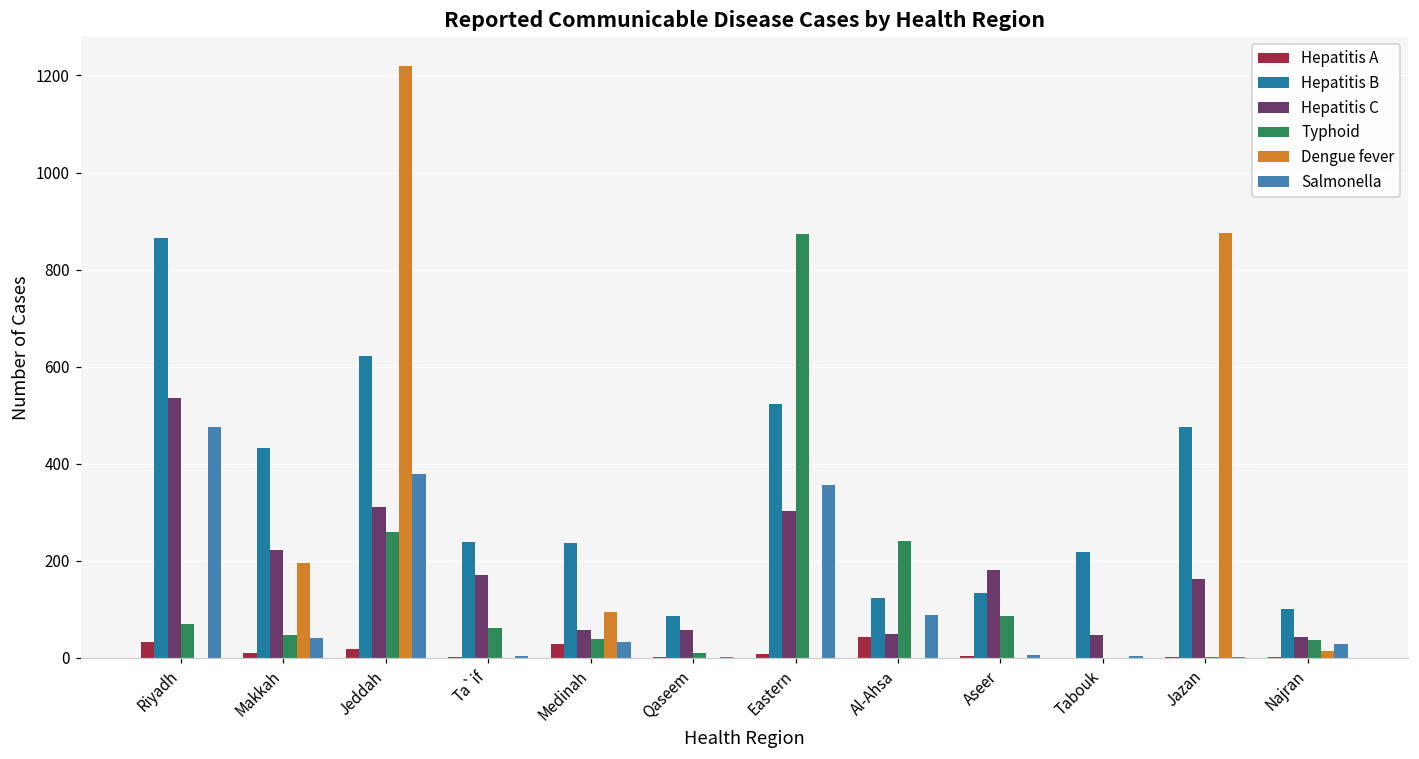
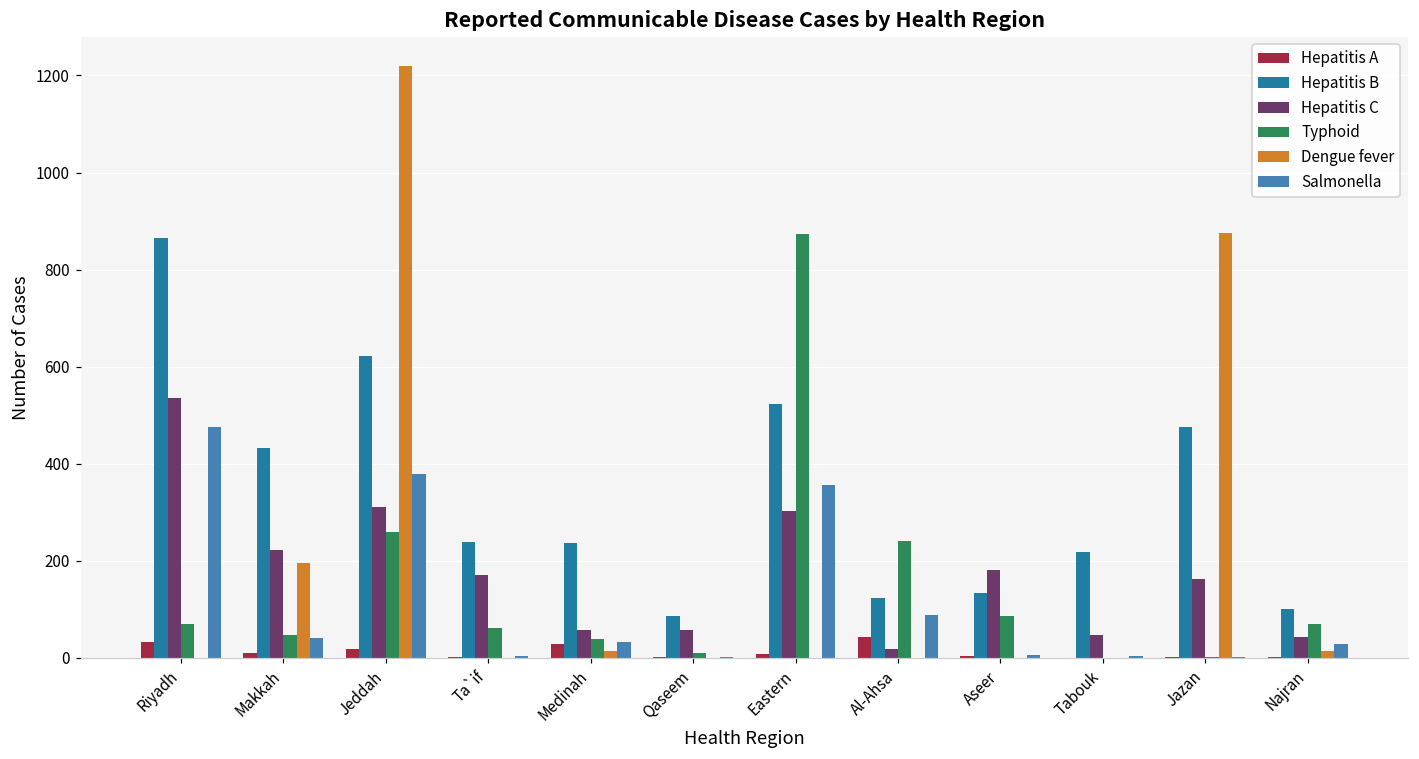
  {
    "Hepatitis A": {
      "Riyadh": 30,
      "Makkah": 10,
      "Jeddah": 20,
      "Medinah": 30,
      "Eastern": 10,
      "Al-Ahsa": 40,
      "Tabouk": 0
    },
    "Hepatitis C": {
      "Riyadh": 540,
      "Makkah": 220,
      "Jeddah": 310,
      "Ta`if": 170,
      "Medinah": 60,
      "Qaseem": 60,
      "Eastern": 300,
-     "Al-Ahsa": 50,
+     "Al-Ahsa": 20,
      "Aseer": 180,
      "Tabouk": 50,
      "Jazan": 160,
      "Najran": 40
    },
    "Typhoid": {
      "Riyadh": 70,
      "Makkah": 50,
      "Jeddah": 260,
      "Ta`if": 60,
      "Medinah": 40,
      "Qaseem": 10,
      "Eastern": 870,
      "Al-Ahsa": 240,
      "Aseer": 90,
      "Tabouk": 0,
-     "Najran": 40
+     "Najran": 70
    },
    "Dengue fever": {
      "Riyadh": 0,
      "Makkah": 200,
      "Jeddah": 1220,
      "Ta`if": 0,
-     "Medinah": 90,
+     "Medinah": 20,
      "Qaseem": 0,
      "Eastern": 0,
      "Al-Ahsa": 0,
      "Aseer": 0,
      "Tabouk": 0,
      "Jazan": 880,
      "Najran": 10
    }
  }
